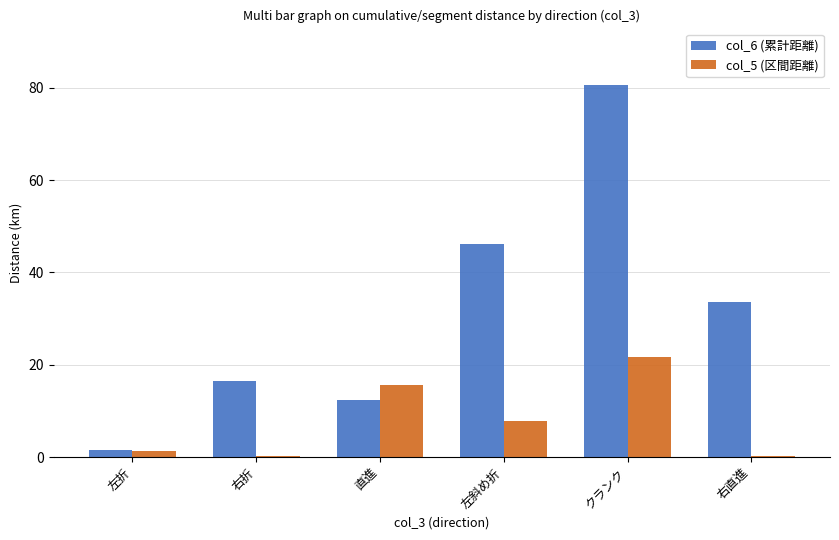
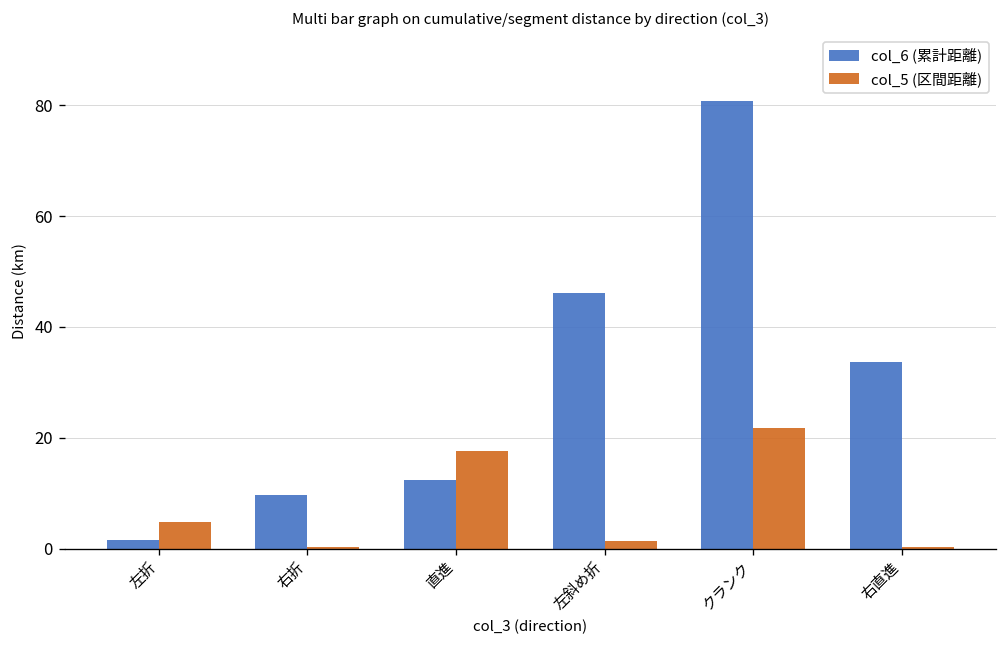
  {
    "col_6 (累計距離)": {
      "左折": 2,
-     "右折": 17,
+     "右折": 10,
      "直進": 12,
      "左斜め折": 46,
      "クランク": 81,
      "右直進": 34
    },
    "col_5 (区間距離)": {
-     "左折": 1,
-     "直進": 16,
-     "左斜め折": 8,
+     "左折": 5,
+     "直進": 18,
+     "左斜め折": 1,
      "クランク": 22
    }
  }
